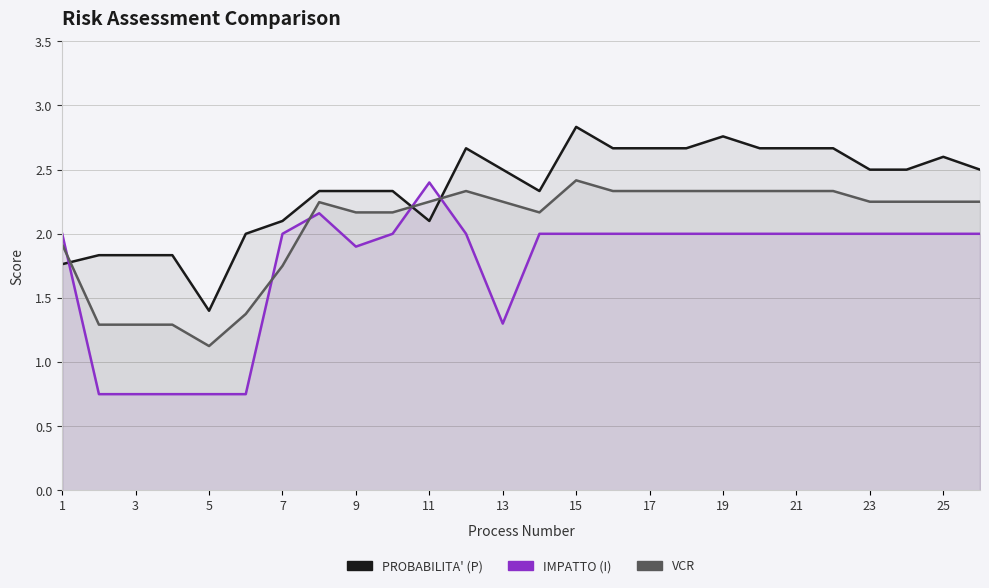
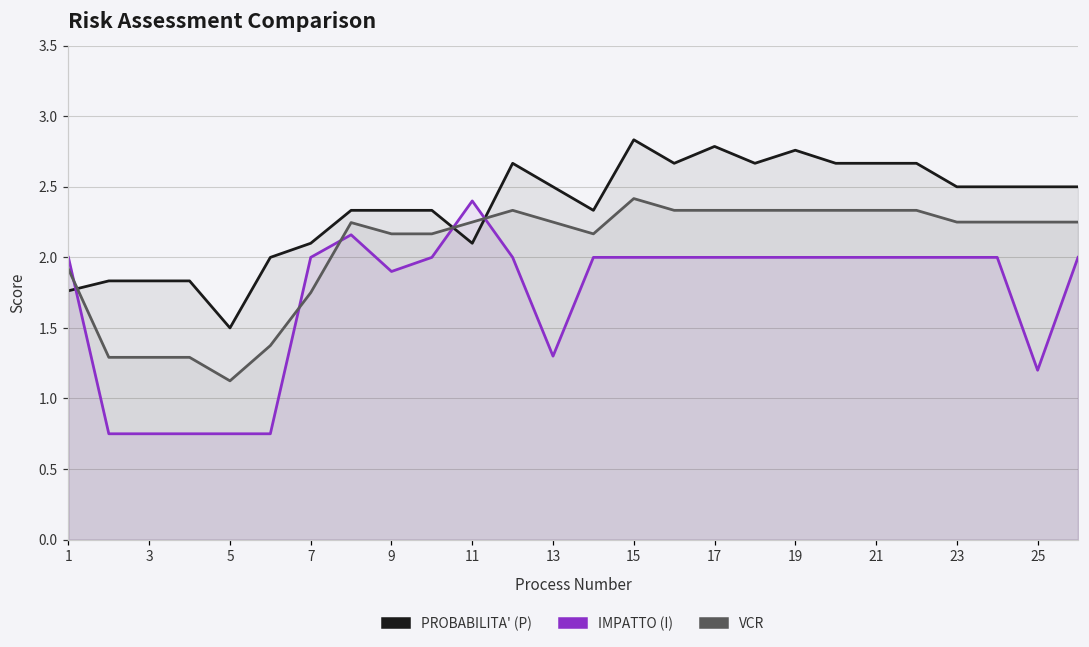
  {
    "PROBABILITA' (P)": {
      "1": 1.76,
      "3": 1.83,
-     "5": 1.4,
+     "5": 1.5,
      "7": 2.10,
      "9": 2.33,
      "11": 2.10,
      "13": 2.50,
      "15": 2.83,
-     "17": 2.67,
+     "17": 2.79,
      "19": 2.76,
      "21": 2.67,
      "23": 2.50,
-     "25": 2.6
+     "25": 2.5
    },
    "IMPATTO (I)": {
      "1": 2.0,
      "3": 0.75,
      "5": 0.75,
      "7": 2.0,
      "9": 1.9,
      "11": 2.4,
      "13": 1.3,
      "15": 2.0,
      "17": 2.0,
      "19": 2.0,
      "21": 2.0,
      "23": 2.0,
-     "25": 2.0
+     "25": 1.2
    }
  }
